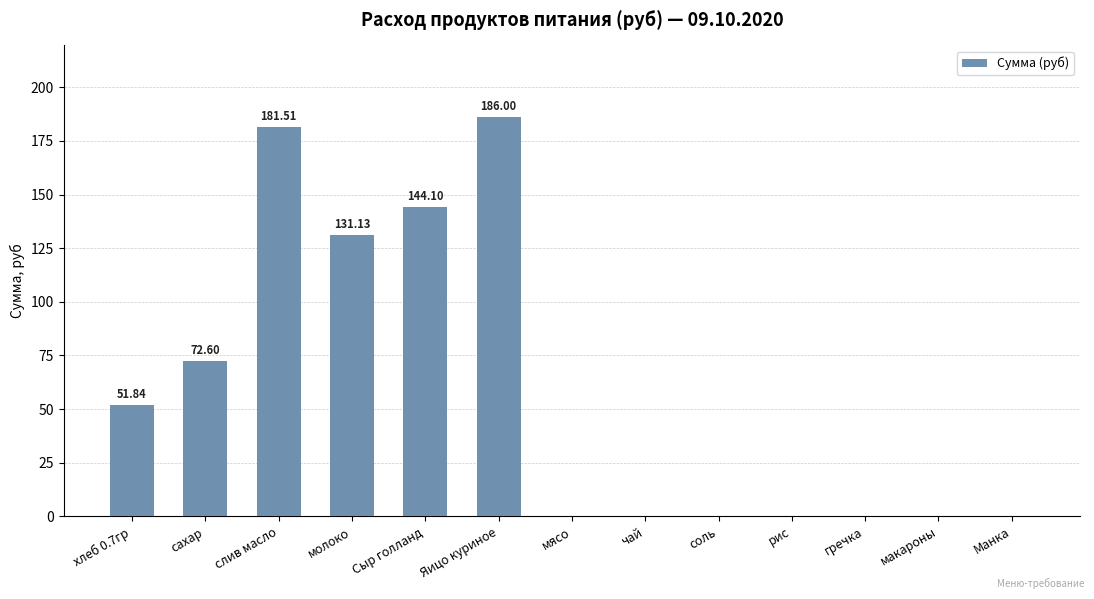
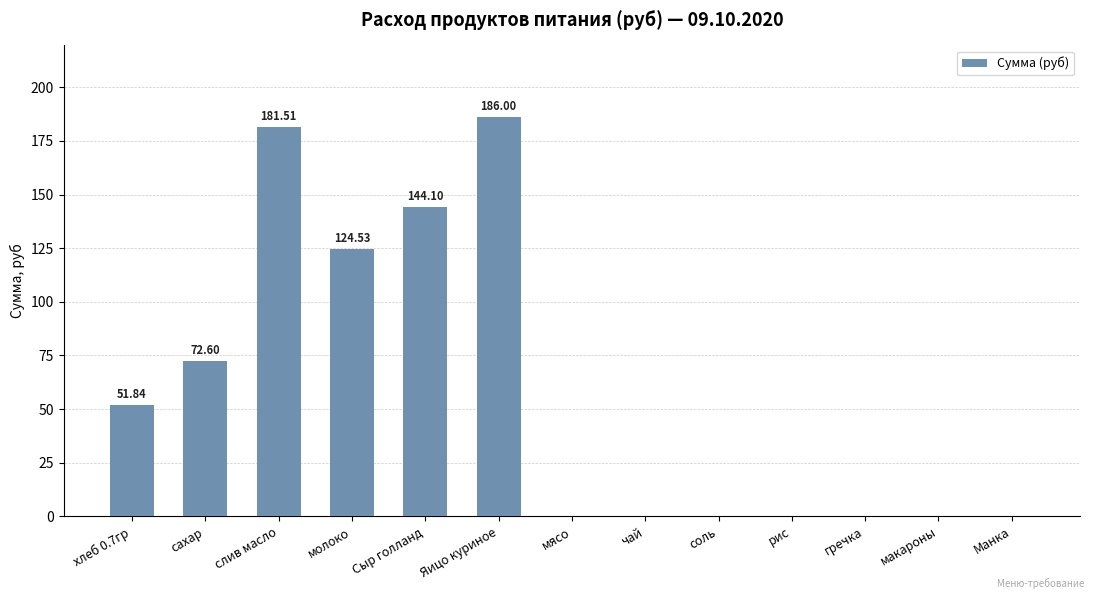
  {
    "хлеб 0.7гр": 51.84,
    "сахар": 72.60,
    "слив масло": 181.51,
-   "молоко": 131.13,
+   "молоко": 124.53,
    "Сыр голланд": 144.10,
    "Яицо куриное": 186.00
  }
